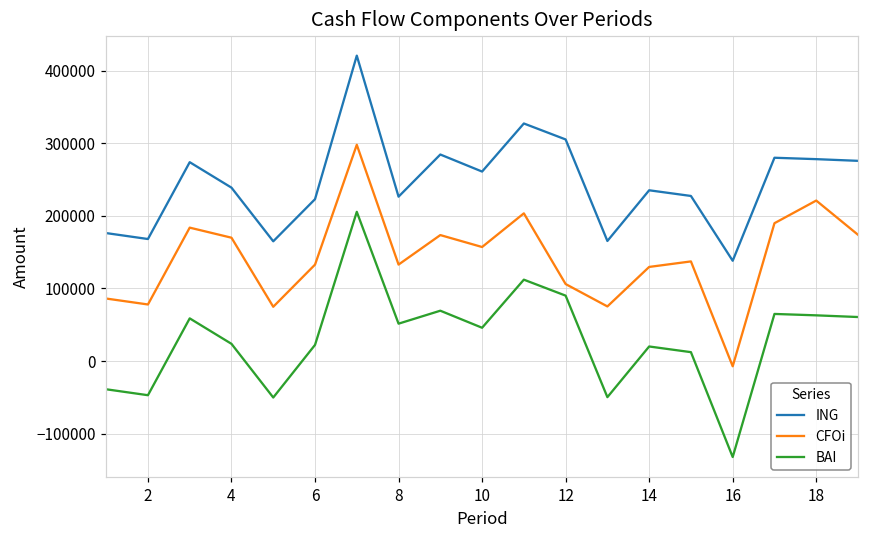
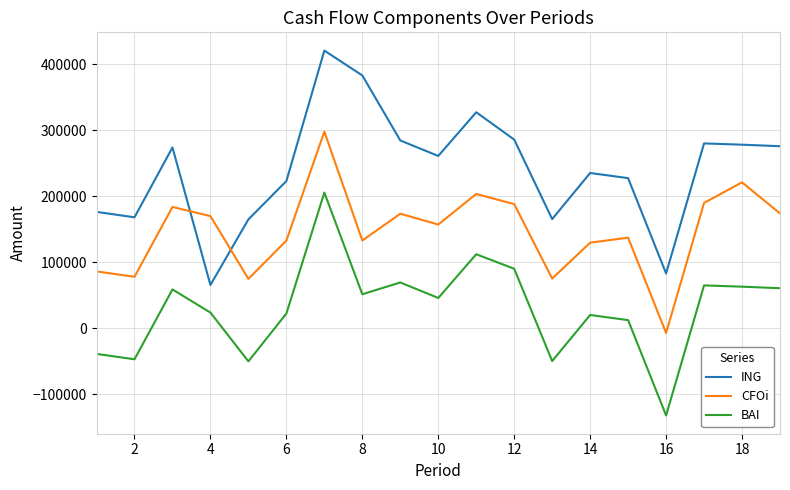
  {
    "ING": {
      "2": 170000,
-     "4": 240000,
+     "4": 70000,
      "6": 220000,
-     "8": 230000,
+     "8": 380000,
      "10": 260000,
-     "12": 310000,
+     "12": 290000,
      "14": 240000,
-     "16": 140000,
+     "16": 80000,
      "18": 280000
    },
    "CFOi": {
      "2": 80000,
      "4": 170000,
      "6": 130000,
      "8": 130000,
      "10": 160000,
-     "12": 110000,
+     "12": 190000,
      "14": 130000,
      "16": -10000,
      "18": 220000
    },
    "BAI": {
      "2": -50000,
      "4": 20000,
      "6": 20000,
      "8": 50000,
      "10": 50000,
      "12": 90000,
      "14": 20000,
      "16": -130000,
      "18": 60000
    }
  }
